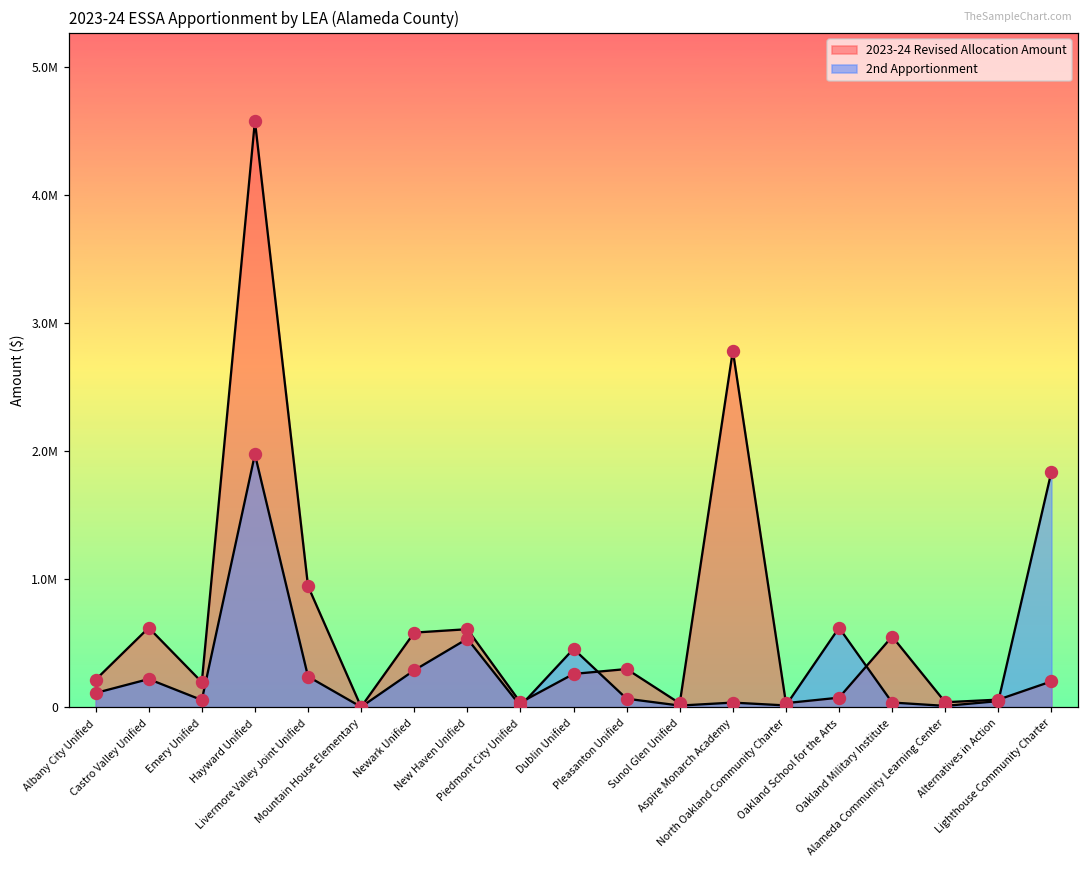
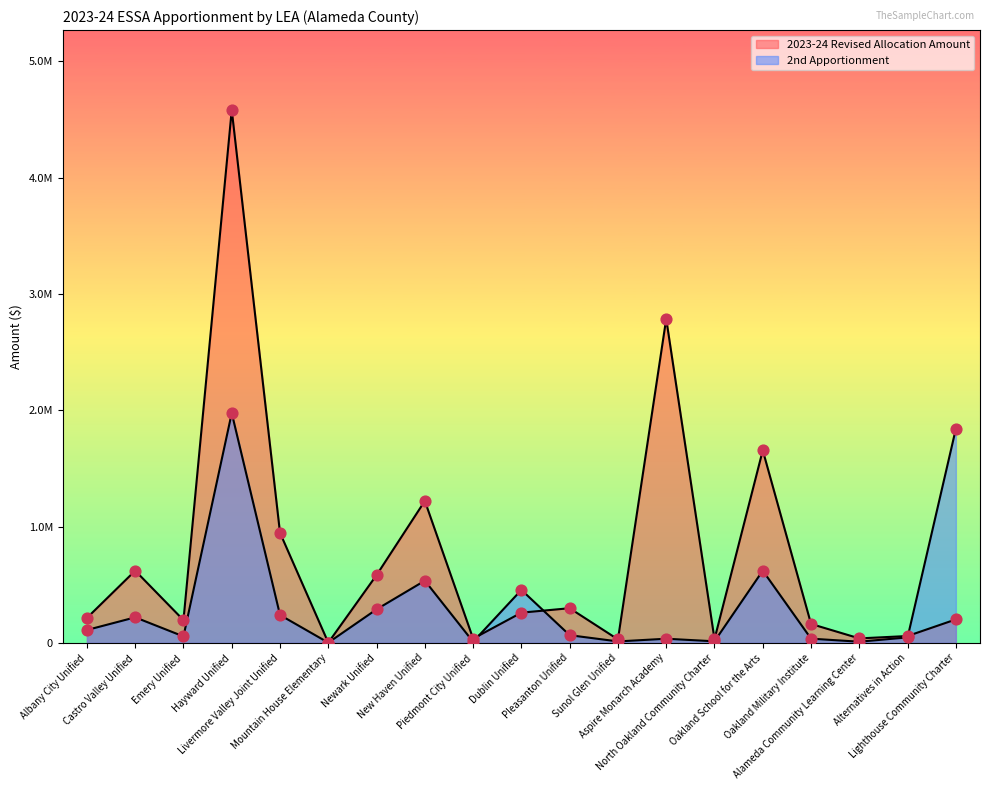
  {
    "2023-24 Revised Allocation Amount": {
      "Albany City Unified": 210000,
      "Castro Valley Unified": 620000,
      "Emery Unified": 200000,
      "Hayward Unified": 4580000,
      "Livermore Valley Joint Unified": 950000,
      "Newark Unified": 580000,
-     "New Haven Unified": 610000,
+     "New Haven Unified": 1220000,
      "Piedmont City Unified": 40000,
      "Dublin Unified": 260000,
      "Pleasanton Unified": 300000,
      "Aspire Monarch Academy": 2790000,
-     "Oakland School for the Arts": 70000,
-     "Oakland Military Institute": 550000,
+     "Oakland School for the Arts": 1650000,
+     "Oakland Military Institute": 160000,
      "Alameda Community Learning Center": 40000,
      "Lighthouse Community Charter": 200000
    },
    "2nd Apportionment": {
      "Albany City Unified": 110000,
      "Castro Valley Unified": 220000,
      "Emery Unified": 60000,
      "Hayward Unified": 1980000,
      "Livermore Valley Joint Unified": 240000,
      "Newark Unified": 290000,
      "New Haven Unified": 530000,
      "Piedmont City Unified": 10000,
      "Dublin Unified": 460000,
      "Pleasanton Unified": 70000,
      "Aspire Monarch Academy": 40000,
      "Oakland School for the Arts": 620000,
      "Oakland Military Institute": 40000,
      "Alameda Community Learning Center": 10000,
      "Lighthouse Community Charter": 1840000
    }
  }
